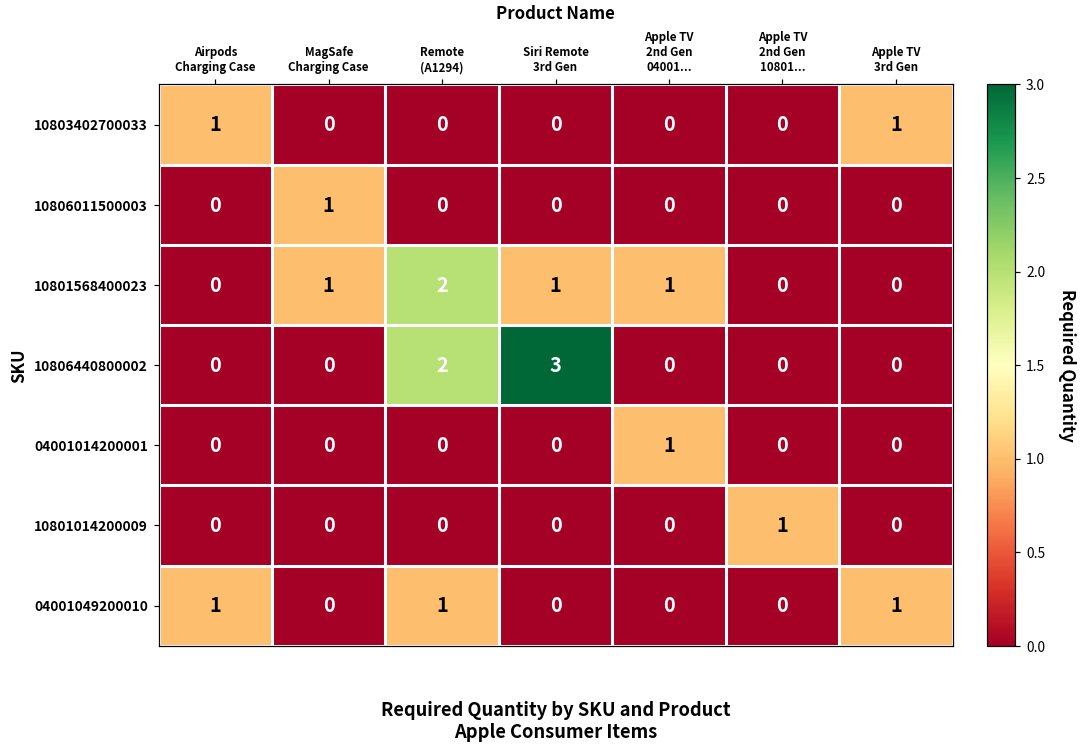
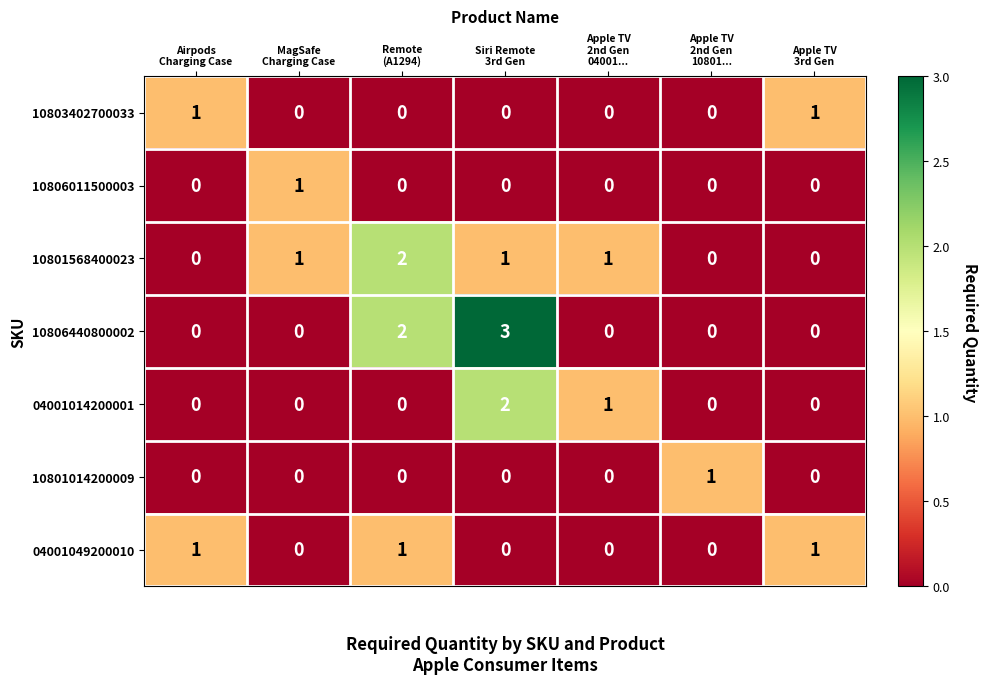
  {
    "10803402700033": {
      "Airpods Charging Case": 1,
      "MagSafe Charging Case": 0,
      "Remote (A1294)": 0,
      "Siri Remote 3rd Gen": 0,
      "Apple TV 2nd Gen 04001...": 0,
      "Apple TV 2nd Gen 10801...": 0,
      "Apple TV 3rd Gen": 1
    },
    "10806011500003": {
      "Airpods Charging Case": 0,
      "MagSafe Charging Case": 1,
      "Remote (A1294)": 0,
      "Siri Remote 3rd Gen": 0,
      "Apple TV 2nd Gen 04001...": 0,
      "Apple TV 2nd Gen 10801...": 0,
      "Apple TV 3rd Gen": 0
    },
    "10801568400023": {
      "Airpods Charging Case": 0,
      "MagSafe Charging Case": 1,
      "Remote (A1294)": 2,
      "Siri Remote 3rd Gen": 1,
      "Apple TV 2nd Gen 04001...": 1,
      "Apple TV 2nd Gen 10801...": 0,
      "Apple TV 3rd Gen": 0
    },
    "10806440800002": {
      "Airpods Charging Case": 0,
      "MagSafe Charging Case": 0,
      "Remote (A1294)": 2,
      "Siri Remote 3rd Gen": 3,
      "Apple TV 2nd Gen 04001...": 0,
      "Apple TV 2nd Gen 10801...": 0,
      "Apple TV 3rd Gen": 0
    },
    "04001014200001": {
      "Airpods Charging Case": 0,
      "MagSafe Charging Case": 0,
      "Remote (A1294)": 0,
-     "Siri Remote 3rd Gen": 0,
+     "Siri Remote 3rd Gen": 2,
      "Apple TV 2nd Gen 04001...": 1,
      "Apple TV 2nd Gen 10801...": 0,
      "Apple TV 3rd Gen": 0
    },
    "10801014200009": {
      "Airpods Charging Case": 0,
      "MagSafe Charging Case": 0,
      "Remote (A1294)": 0,
      "Siri Remote 3rd Gen": 0,
      "Apple TV 2nd Gen 04001...": 0,
      "Apple TV 2nd Gen 10801...": 1,
      "Apple TV 3rd Gen": 0
    },
    "04001049200010": {
      "Airpods Charging Case": 1,
      "MagSafe Charging Case": 0,
      "Remote (A1294)": 1,
      "Siri Remote 3rd Gen": 0,
      "Apple TV 2nd Gen 04001...": 0,
      "Apple TV 2nd Gen 10801...": 0,
      "Apple TV 3rd Gen": 1
    }
  }
